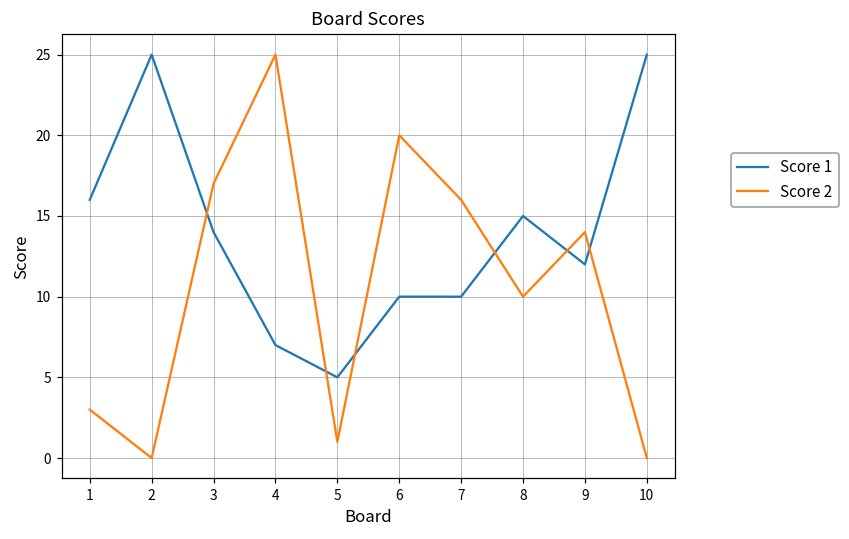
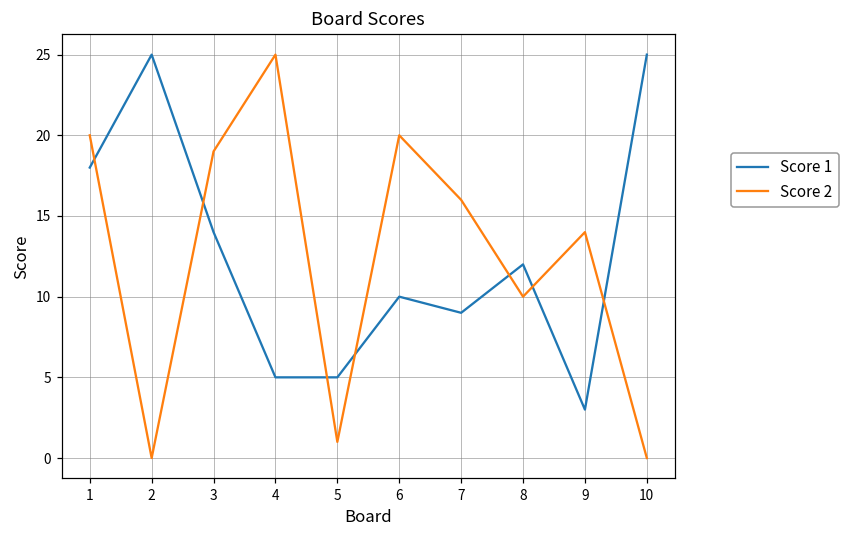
  {
    "Score 1": {
-     "1": 16,
+     "1": 18,
      "2": 25,
      "3": 14,
-     "4": 7,
+     "4": 5,
      "5": 5,
      "6": 10,
-     "7": 10,
-     "8": 15,
-     "9": 12,
+     "7": 9,
+     "8": 12,
+     "9": 3,
      "10": 25
    },
    "Score 2": {
-     "1": 3,
+     "1": 20,
      "2": 0,
-     "3": 17,
+     "3": 19,
      "4": 25,
      "5": 1,
      "6": 20,
      "7": 16,
      "8": 10,
      "9": 14,
      "10": 0
    }
  }
